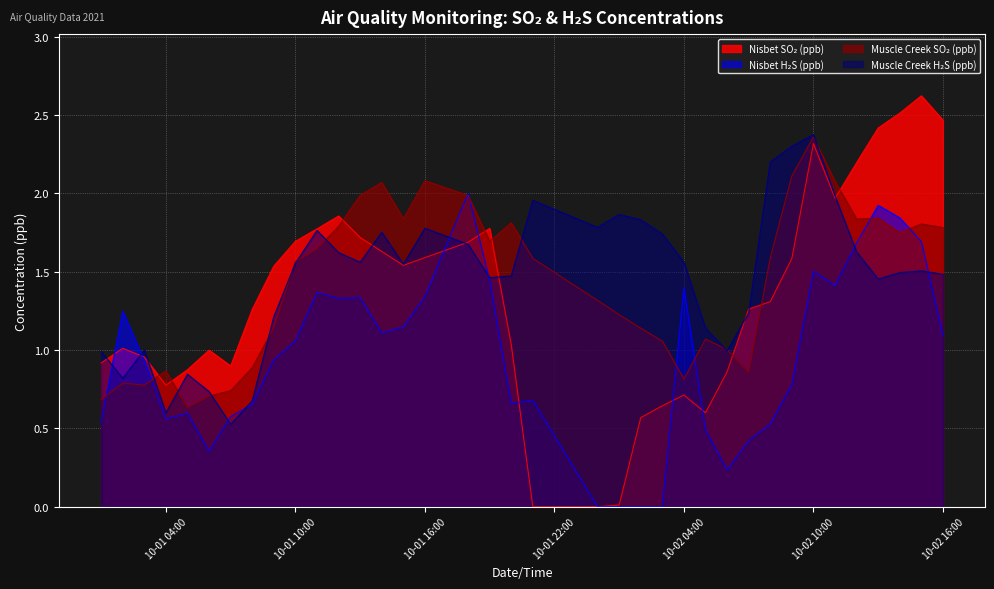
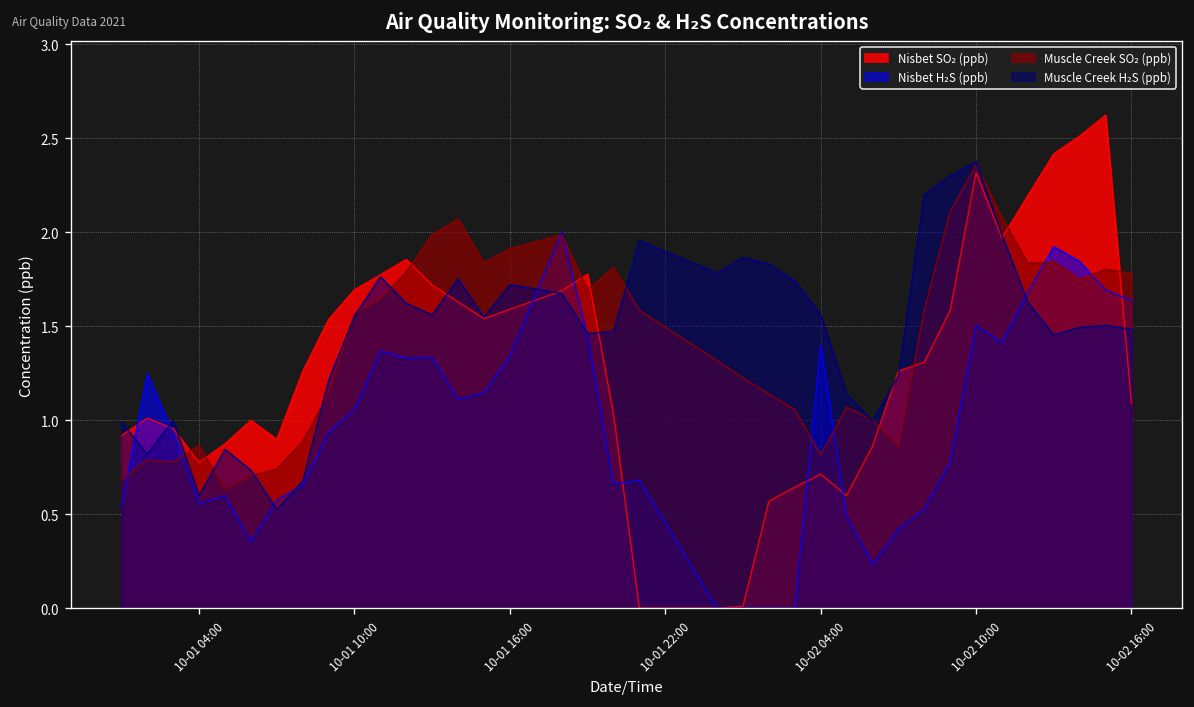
  {
    "Nisbet SO₂ (ppb)": {
      "10-01 04:00": 0.78,
      "10-01 10:00": 1.69,
      "10-01 16:00": 1.59,
      "10-02 04:00": 0.71,
      "10-02 10:00": 2.32,
-     "10-02 16:00": 2.47
+     "10-02 16:00": 1.09
    },
    "Nisbet H₂S (ppb)": {
      "10-01 04:00": 0.56,
      "10-01 10:00": 1.06,
      "10-01 16:00": 1.34,
      "10-02 04:00": 1.40,
      "10-02 10:00": 1.50,
-     "10-02 16:00": 1.09
+     "10-02 16:00": 1.64
    },
    "Muscle Creek SO₂ (ppb)": {
      "10-01 04:00": 0.87,
-     "10-01 16:00": 2.08,
+     "10-01 16:00": 1.91,
      "10-02 04:00": 0.82,
      "10-02 16:00": 1.78
    },
    "Muscle Creek H₂S (ppb)": {
      "10-01 04:00": 0.60,
-     "10-01 16:00": 1.78,
+     "10-01 16:00": 1.72,
      "10-02 04:00": 1.56,
      "10-02 16:00": 1.48
    }
  }
